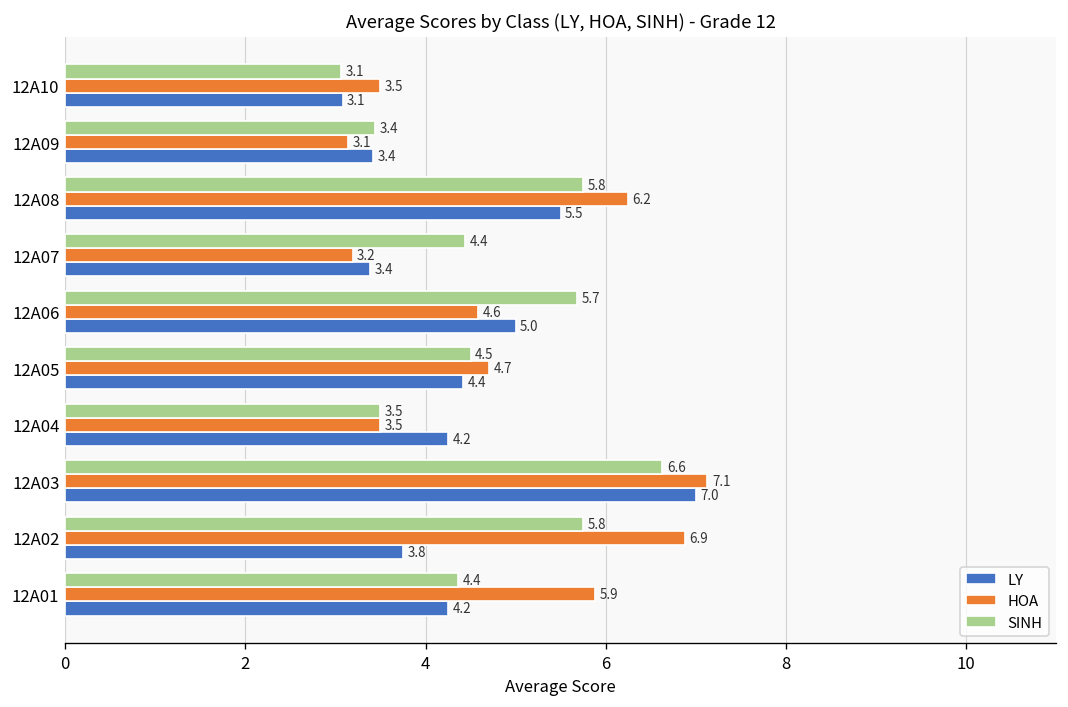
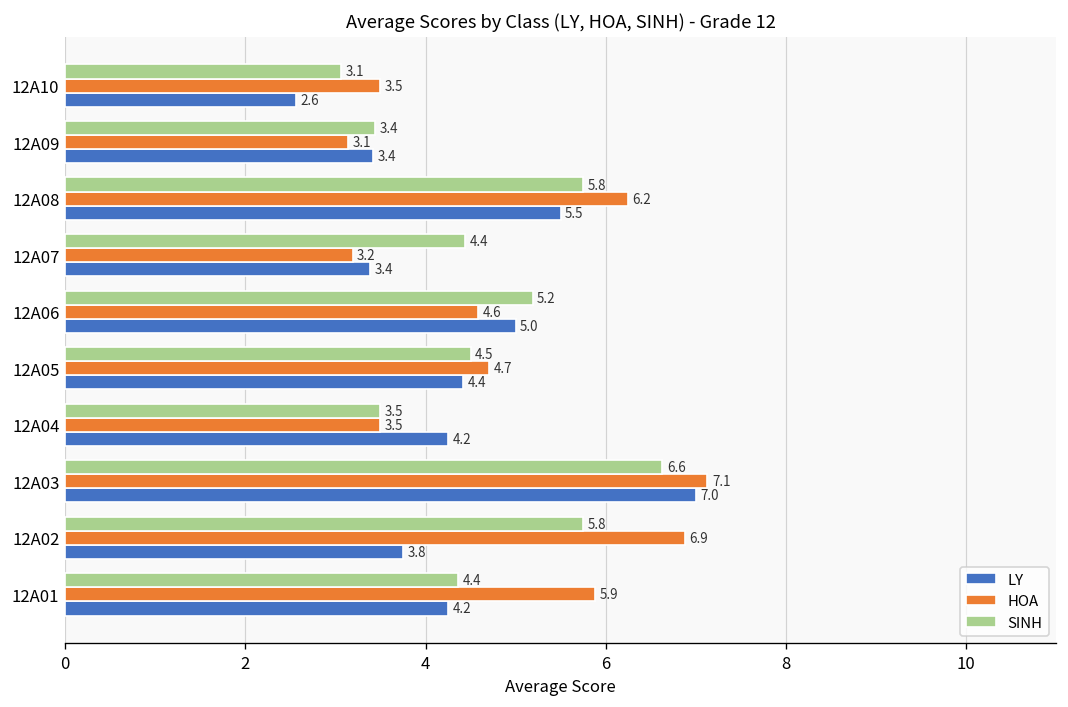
  {
    "LY": {
-     "12A10": 3.1,
+     "12A10": 2.6,
      "12A09": 3.4,
      "12A08": 5.5,
      "12A07": 3.4,
      "12A06": 5.0,
      "12A05": 4.4,
      "12A04": 4.2,
      "12A03": 7.0,
      "12A02": 3.8,
      "12A01": 4.2
    },
    "HOA": {
      "12A10": 3.5,
      "12A09": 3.1,
      "12A08": 6.2,
      "12A07": 3.2,
      "12A06": 4.6,
      "12A05": 4.7,
      "12A04": 3.5,
      "12A03": 7.1,
      "12A02": 6.9,
      "12A01": 5.9
    },
    "SINH": {
      "12A10": 3.1,
      "12A09": 3.4,
      "12A08": 5.8,
      "12A07": 4.4,
-     "12A06": 5.7,
+     "12A06": 5.2,
      "12A05": 4.5,
      "12A04": 3.5,
      "12A03": 6.6,
      "12A02": 5.8,
      "12A01": 4.4
    }
  }
